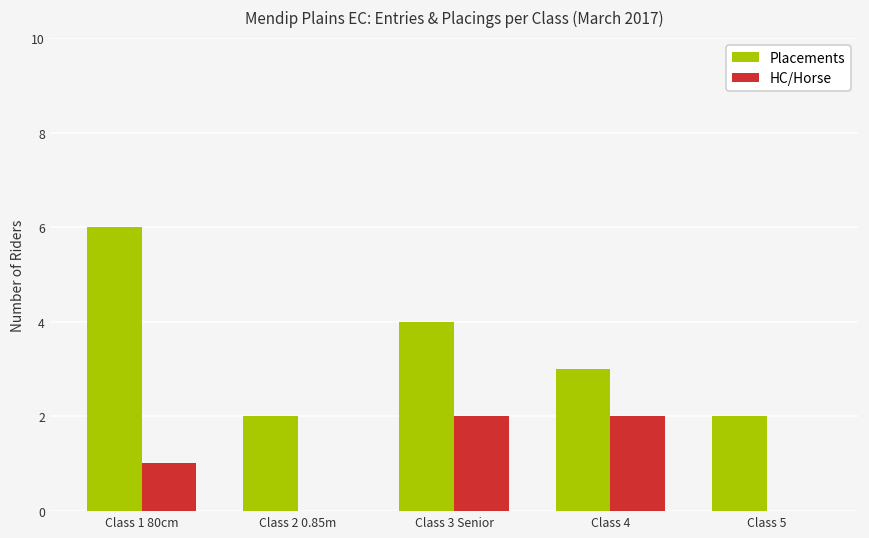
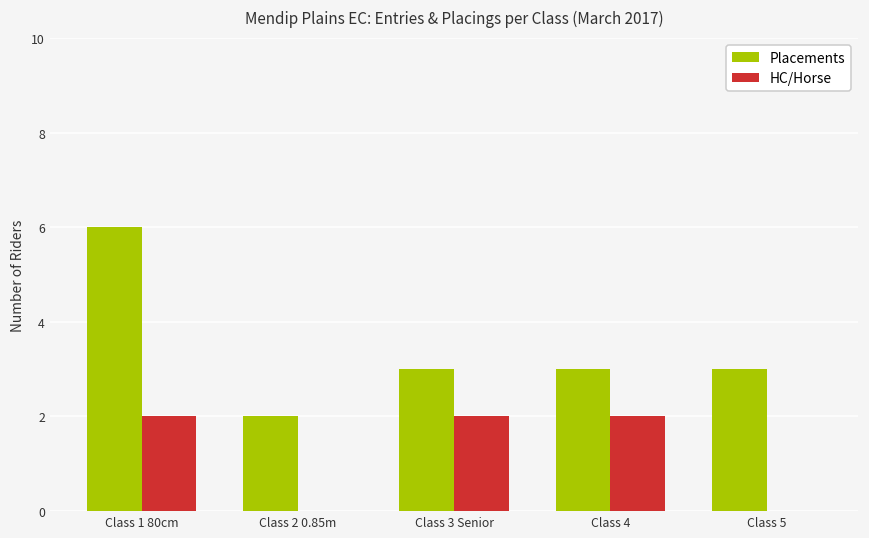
  {
    "Placements": {
      "Class 1 80cm": 6,
      "Class 2 0.85m": 2,
-     "Class 3 Senior": 4,
+     "Class 3 Senior": 3,
      "Class 4": 3,
-     "Class 5": 2
+     "Class 5": 3
    },
    "HC/Horse": {
-     "Class 1 80cm": 1,
+     "Class 1 80cm": 2,
      "Class 2 0.85m": 0,
      "Class 3 Senior": 2,
      "Class 4": 2,
      "Class 5": 0
    }
  }
